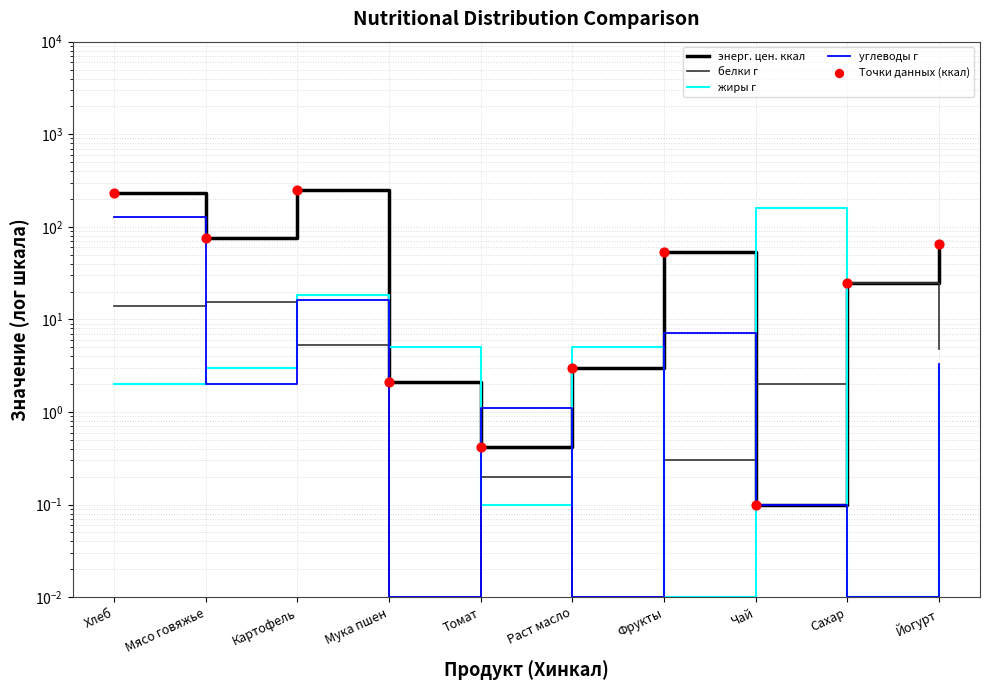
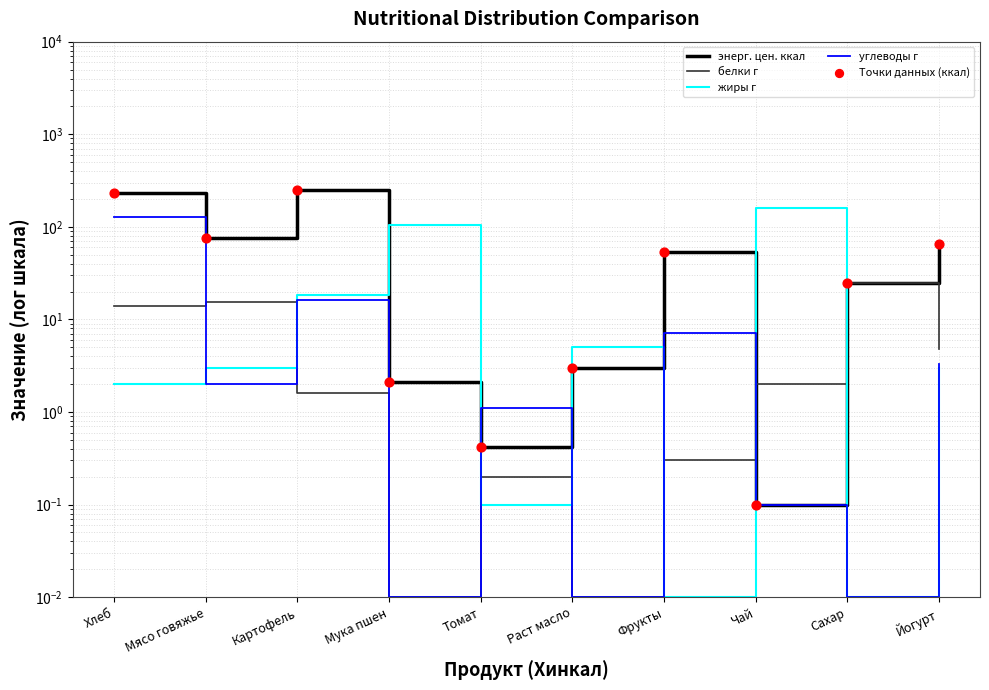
  {
    "Точки данных (ккал)": {
      "Хлеб": 230,
      "Мясо говяжье": 70,
      "Картофель": 250,
      "Мука пшен": 2.1,
      "Томат": 0.4,
      "Раст масло": 3.0,
      "Фрукты": 50,
      "Йогурт": 60
    },
    "белки г": {
      "Хлеб": 14,
      "Мясо говяжье": 16,
-     "Картофель": 5,
+     "Картофель": 1.6,
      "Томат": 0.2,
      "Фрукты": 0.3,
      "Чай": 2.0,
      "Йогурт": 5
    },
    "жиры г": {
      "Хлеб": 2,
      "Мясо говяжье": 3,
      "Картофель": 18,
-     "Мука пшен": 5,
+     "Мука пшен": 100,
      "Томат": 0.10,
      "Раст масло": 5,
      "Фрукты": 0.010,
      "Чай": 160,
      "Йогурт": 3
    },
    "углеводы г": {
      "Хлеб": 130,
      "Мясо говяжье": 2.0,
      "Картофель": 16,
      "Томат": 1.1,
      "Фрукты": 7,
      "Йогурт": 3.3
    }
  }
